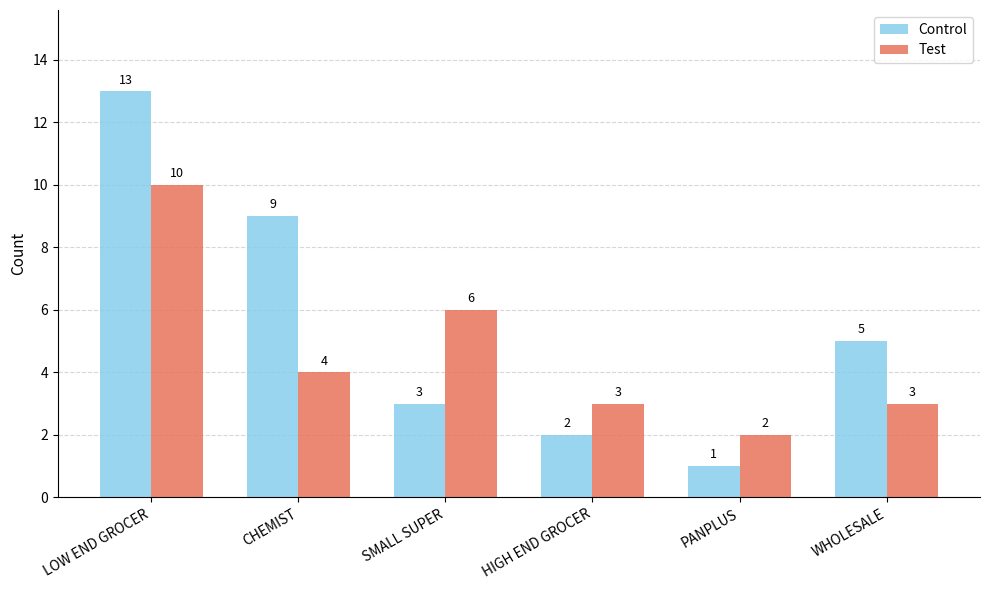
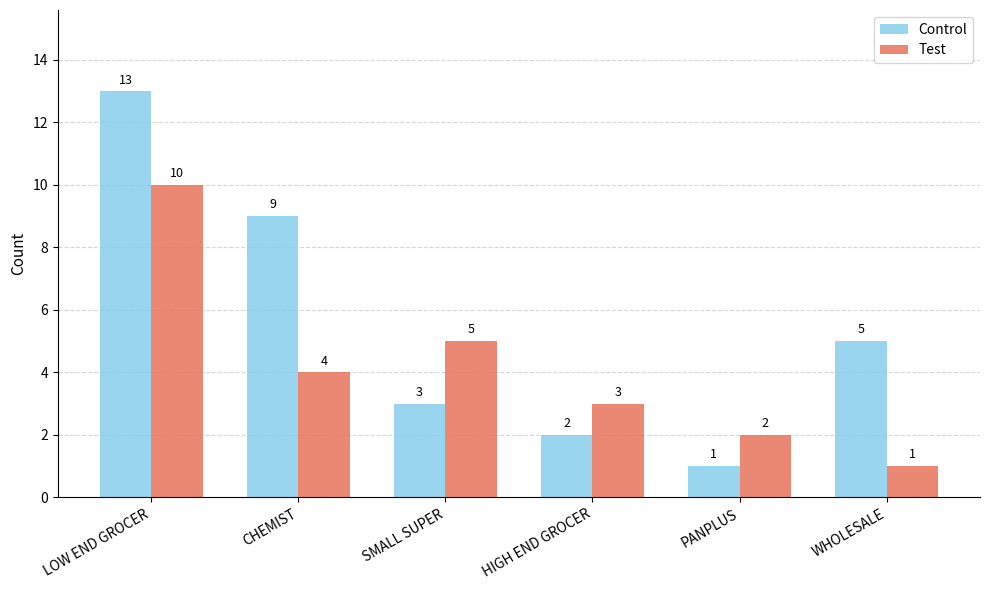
  {
    "Control": {
      "LOW END GROCER": 13,
      "CHEMIST": 9,
      "SMALL SUPER": 3,
      "HIGH END GROCER": 2,
      "PANPLUS": 1,
      "WHOLESALE": 5
    },
    "Test": {
      "LOW END GROCER": 10,
      "CHEMIST": 4,
-     "SMALL SUPER": 6,
+     "SMALL SUPER": 5,
      "HIGH END GROCER": 3,
      "PANPLUS": 2,
-     "WHOLESALE": 3
+     "WHOLESALE": 1
    }
  }
